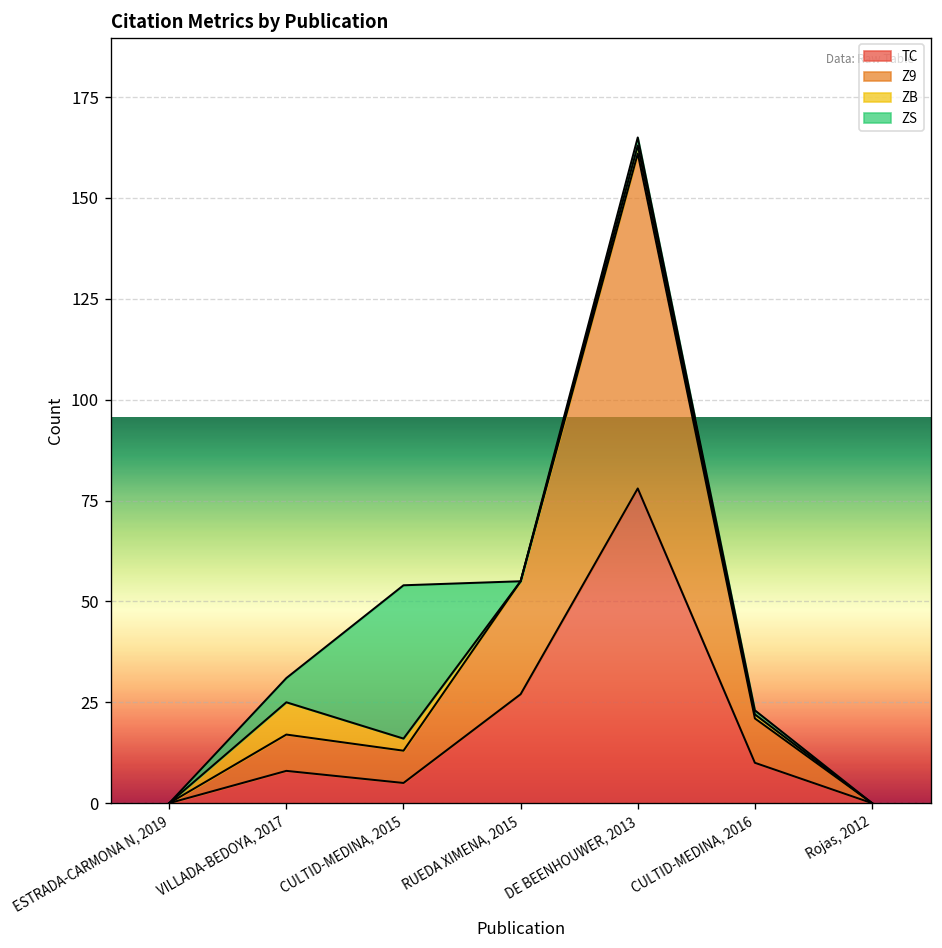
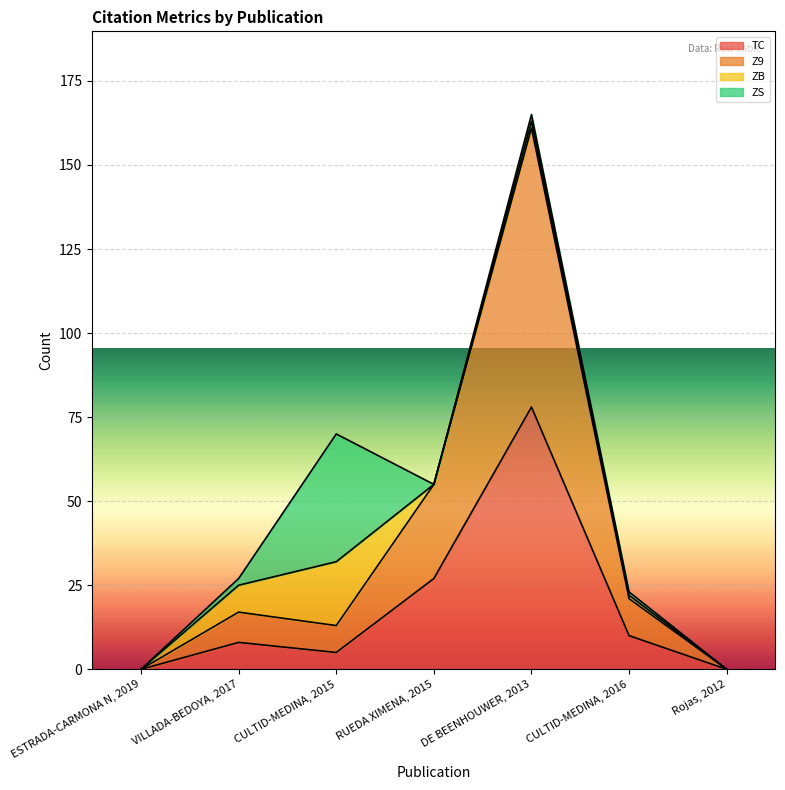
  {
    "ZB": {
      "VILLADA-BEDOYA, 2017": 8,
-     "CULTID-MEDINA, 2015": 3,
+     "CULTID-MEDINA, 2015": 19,
      "DE BEENHOUWER, 2013": 2,
      "CULTID-MEDINA, 2016": 1
    },
    "ZS": {
-     "VILLADA-BEDOYA, 2017": 6,
+     "VILLADA-BEDOYA, 2017": 2,
      "CULTID-MEDINA, 2015": 38,
      "DE BEENHOUWER, 2013": 2,
      "CULTID-MEDINA, 2016": 1
    }
  }
